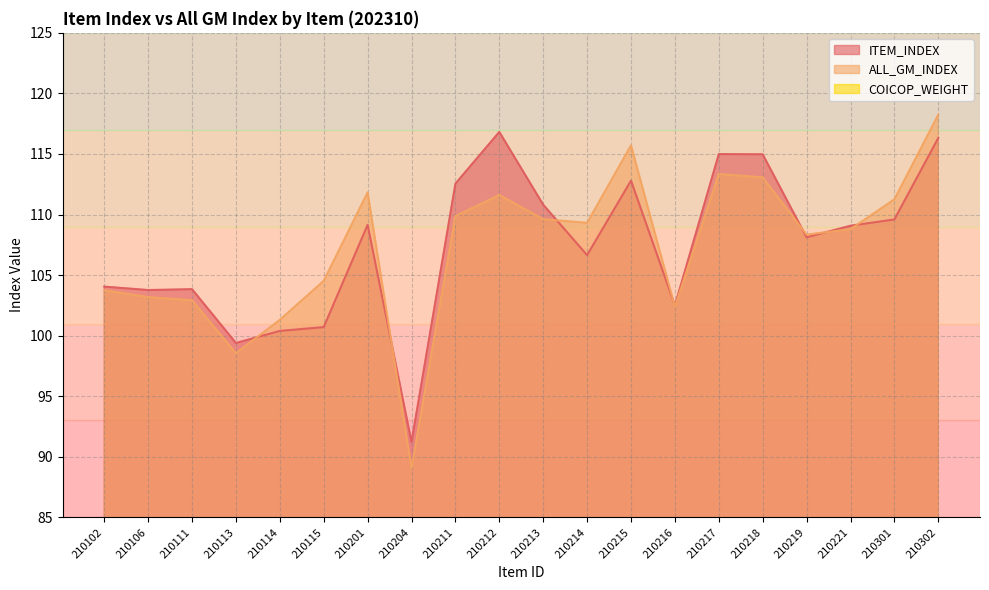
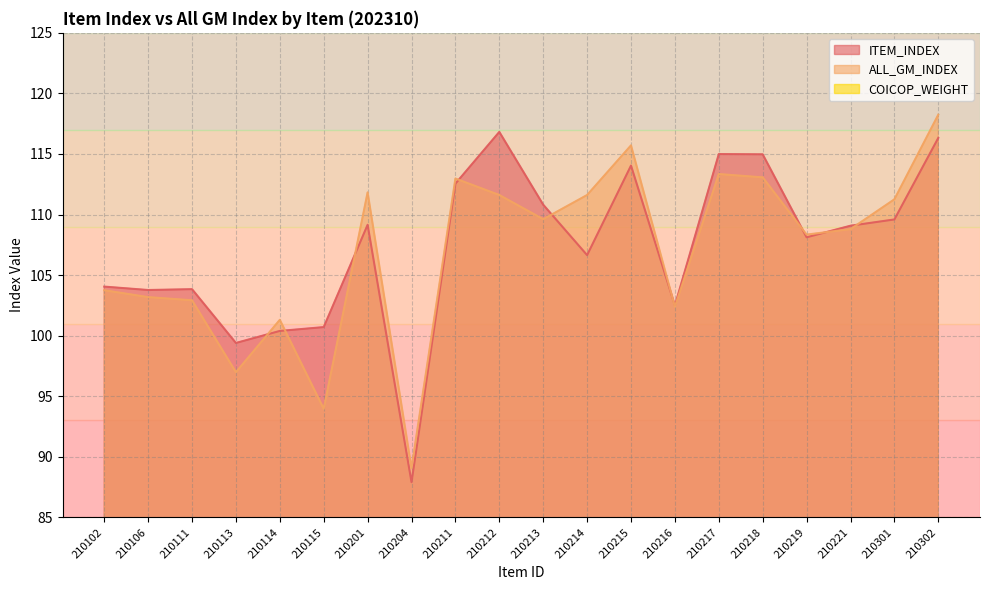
  {
    "ITEM_INDEX": {
      "210102": 104.1,
      "210106": 103.8,
      "210111": 103.8,
      "210113": 99.4,
      "210114": 100.4,
      "210115": 100.7,
      "210201": 109.2,
-     "210204": 91.2,
+     "210204": 87.9,
      "210211": 112.6,
      "210212": 116.8,
      "210213": 110.8,
      "210214": 106.7,
-     "210215": 112.8,
+     "210215": 114.0,
      "210217": 115.0,
      "210218": 115.0,
      "210219": 108.1,
      "210221": 109.1,
      "210301": 109.6,
      "210302": 116.3
    },
    "ALL_GM_INDEX": {
      "210102": 103.8,
      "210106": 103.2,
      "210111": 102.9,
-     "210113": 98.6,
+     "210113": 97.0,
      "210114": 101.3,
-     "210115": 104.5,
+     "210115": 94.0,
      "210201": 111.8,
      "210204": 89.1,
-     "210211": 109.9,
+     "210211": 113.0,
      "210212": 111.6,
      "210213": 109.6,
-     "210214": 109.3,
+     "210214": 111.6,
      "210215": 115.7,
      "210217": 113.3,
      "210218": 113.1,
      "210219": 108.3,
      "210221": 108.8,
      "210301": 111.3,
      "210302": 118.2
    }
  }
